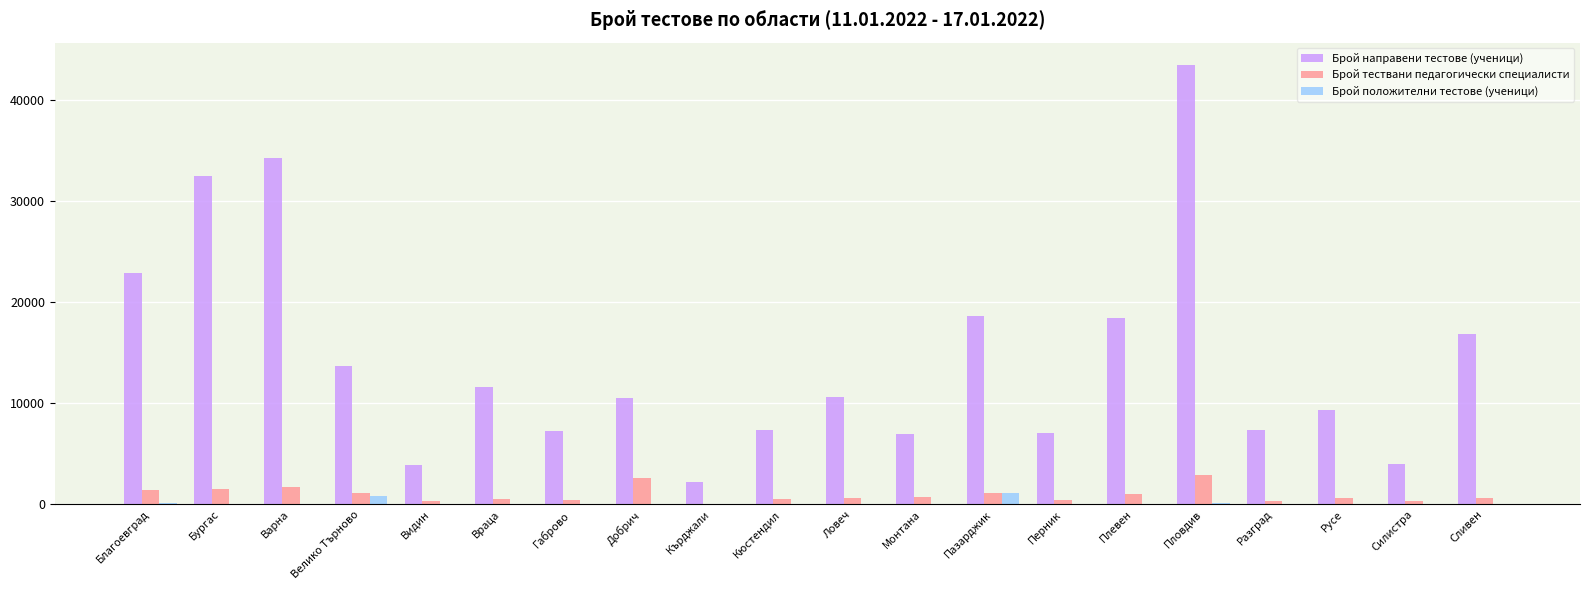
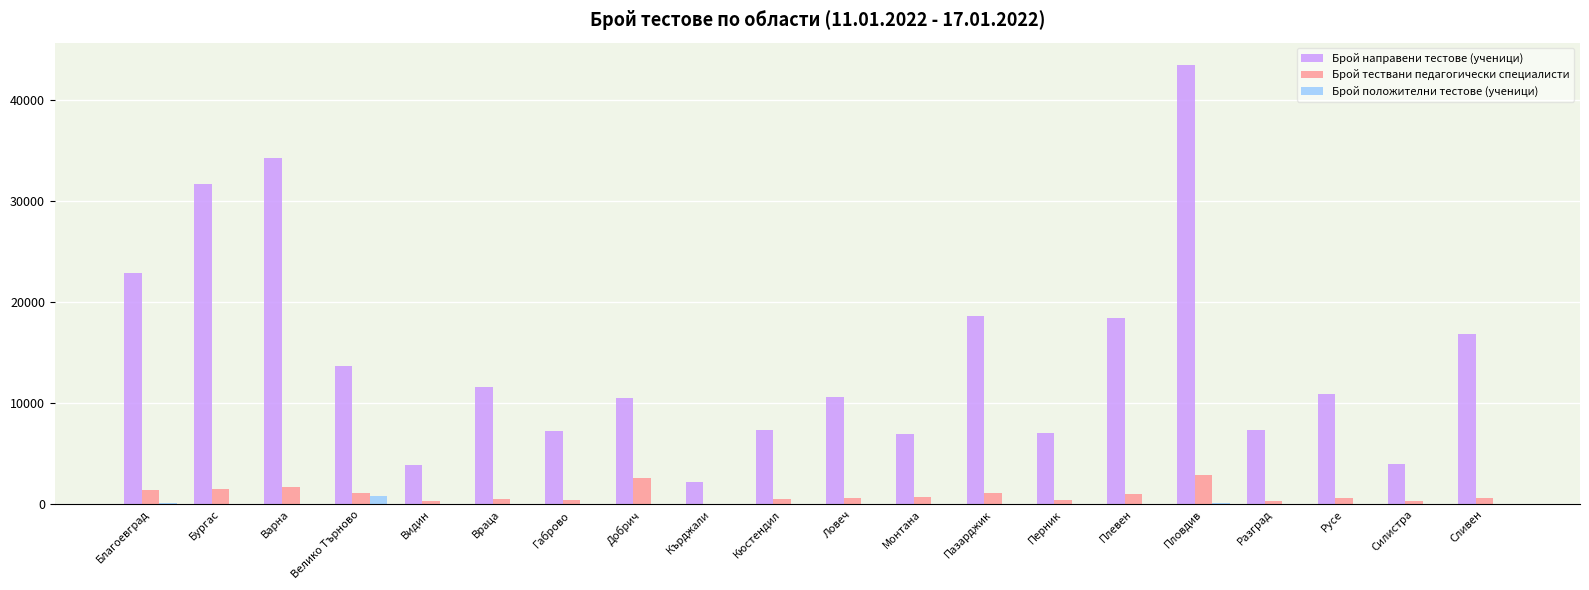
  {
    "Брой направени тестове (ученици)": {
      "Благоевград": 22900,
-     "Бургас": 32500,
+     "Бургас": 31700,
      "Варна": 34300,
      "Велико Търново": 13800,
      "Видин": 3900,
      "Враца": 11600,
      "Габрово": 7300,
      "Добрич": 10500,
      "Кърджали": 2200,
      "Кюстендил": 7400,
      "Ловеч": 10700,
      "Монтана": 7000,
      "Пазарджик": 18600,
      "Перник": 7100,
      "Плевен": 18500,
      "Пловдив": 43500,
      "Разград": 7400,
-     "Русе": 9300,
+     "Русе": 10900,
      "Силистра": 4000,
      "Сливен": 16900
    },
    "Брой тествани педагогически специалисти": {
      "Благоевград": 1400,
      "Бургас": 1600,
      "Варна": 1700,
      "Велико Търново": 1100,
      "Видин": 300,
      "Враца": 600,
      "Габрово": 400,
      "Добрич": 2600,
      "Кюстендил": 500,
      "Ловеч": 600,
      "Монтана": 800,
      "Пазарджик": 1200,
      "Перник": 500,
      "Плевен": 1000,
      "Пловдив": 2900,
      "Разград": 400,
      "Русе": 700,
      "Силистра": 300,
      "Сливен": 600
    },
    "Брой положителни тестове (ученици)": {
      "Велико Търново": 900,
-     "Пазарджик": 1100
+     "Пазарджик": 100
    }
  }
